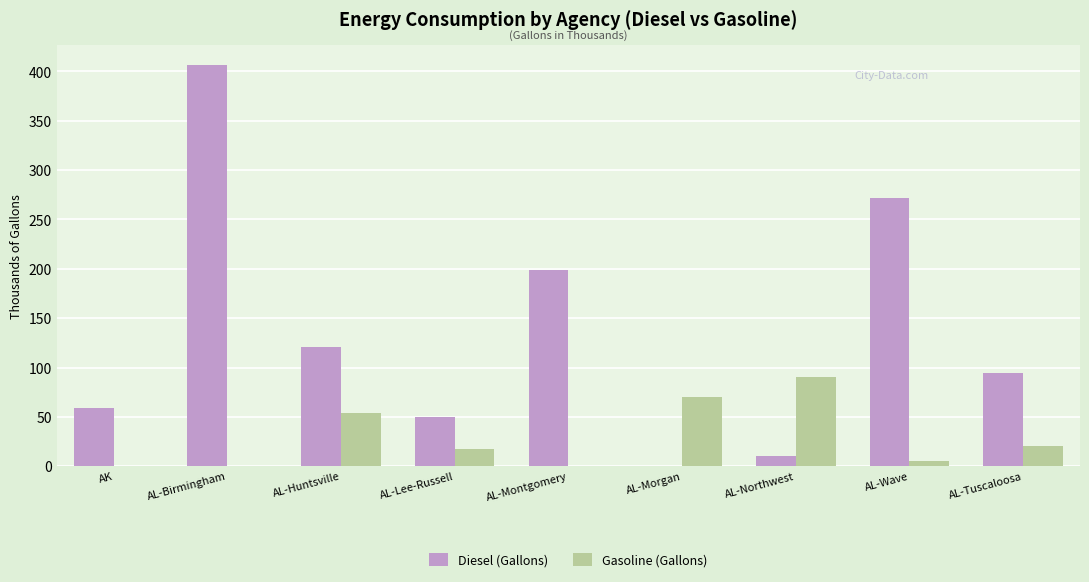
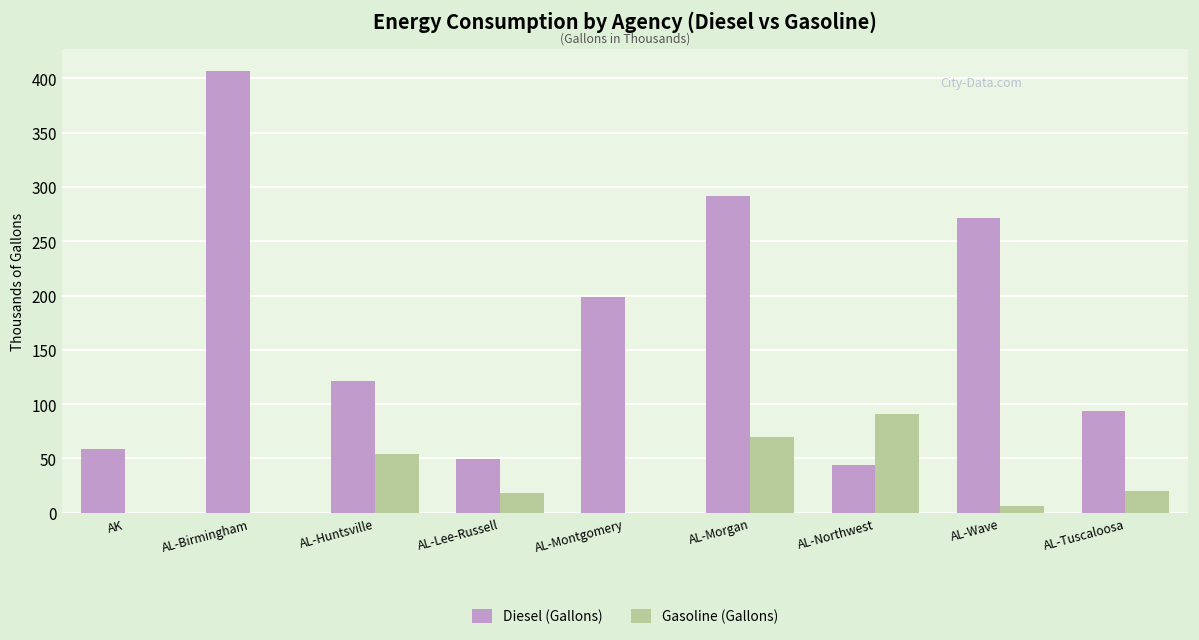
  {
    "Diesel (Gallons)": {
      "AK": 60,
      "AL-Birmingham": 410,
      "AL-Huntsville": 120,
      "AL-Lee-Russell": 50,
      "AL-Montgomery": 200,
-     "AL-Morgan": 0,
-     "AL-Northwest": 10,
+     "AL-Morgan": 290,
+     "AL-Northwest": 40,
      "AL-Wave": 270,
      "AL-Tuscaloosa": 90
    },
    "Gasoline (Gallons)": {
      "AK": 0,
      "AL-Birmingham": 0,
      "AL-Huntsville": 50,
      "AL-Lee-Russell": 20,
      "AL-Montgomery": 0,
      "AL-Morgan": 70,
      "AL-Northwest": 90,
      "AL-Wave": 10,
      "AL-Tuscaloosa": 20
    }
  }
